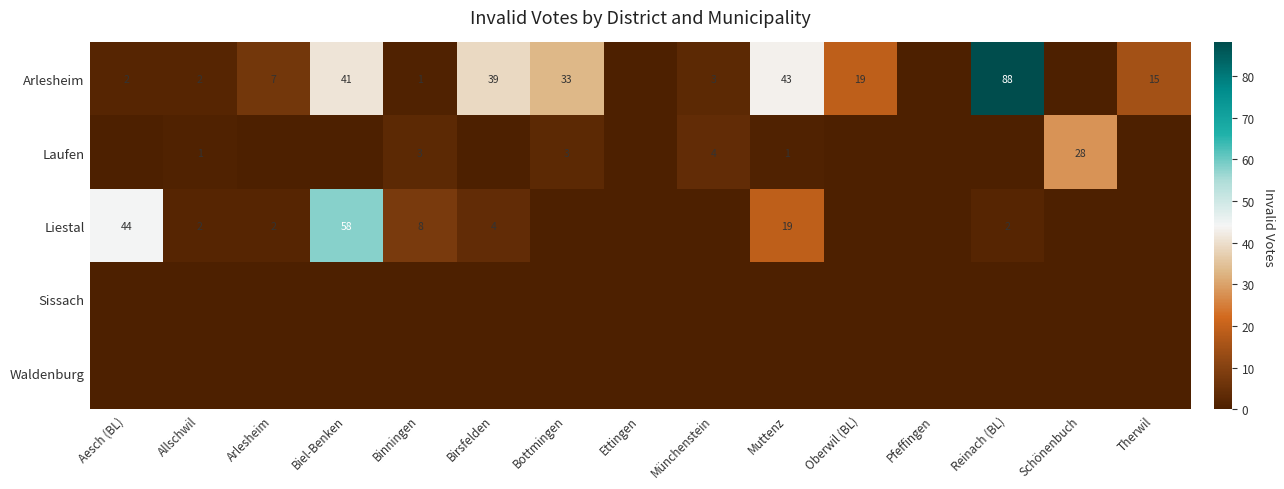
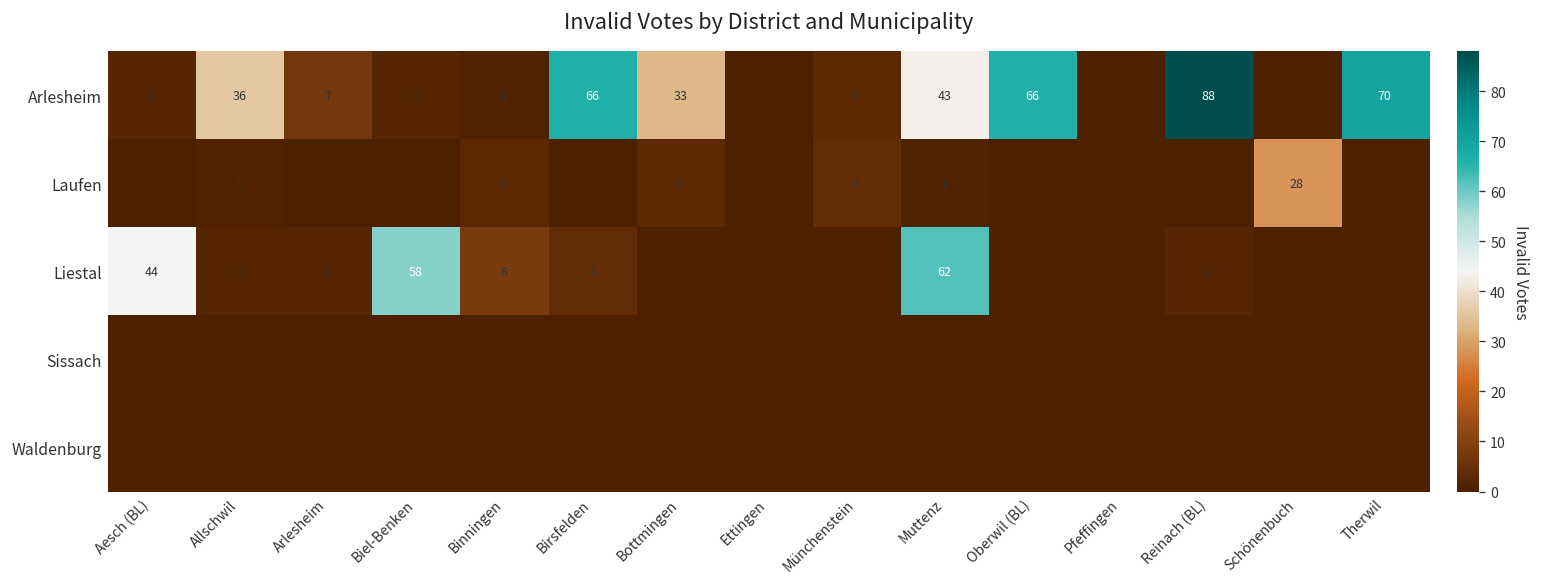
  {
    "Arlesheim": {
      "Aesch (BL)": 2,
-     "Allschwil": 2,
+     "Allschwil": 36,
      "Arlesheim": 7,
-     "Biel-Benken": 41,
+     "Biel-Benken": 2,
      "Binningen": 1,
-     "Birsfelden": 39,
+     "Birsfelden": 66,
      "Bottmingen": 33,
      "Muttenz": 43,
-     "Oberwil (BL)": 19,
+     "Oberwil (BL)": 66,
      "Reinach (BL)": 88,
-     "Therwil": 15
+     "Therwil": 70
    },
    "Laufen": {
      "Allschwil": 1,
      "Muttenz": 1,
      "Schönenbuch": 28
    },
    "Liestal": {
      "Aesch (BL)": 44,
      "Allschwil": 2,
      "Arlesheim": 2,
      "Biel-Benken": 58,
      "Binningen": 8,
-     "Muttenz": 19,
+     "Muttenz": 62,
      "Reinach (BL)": 2
    }
  }
